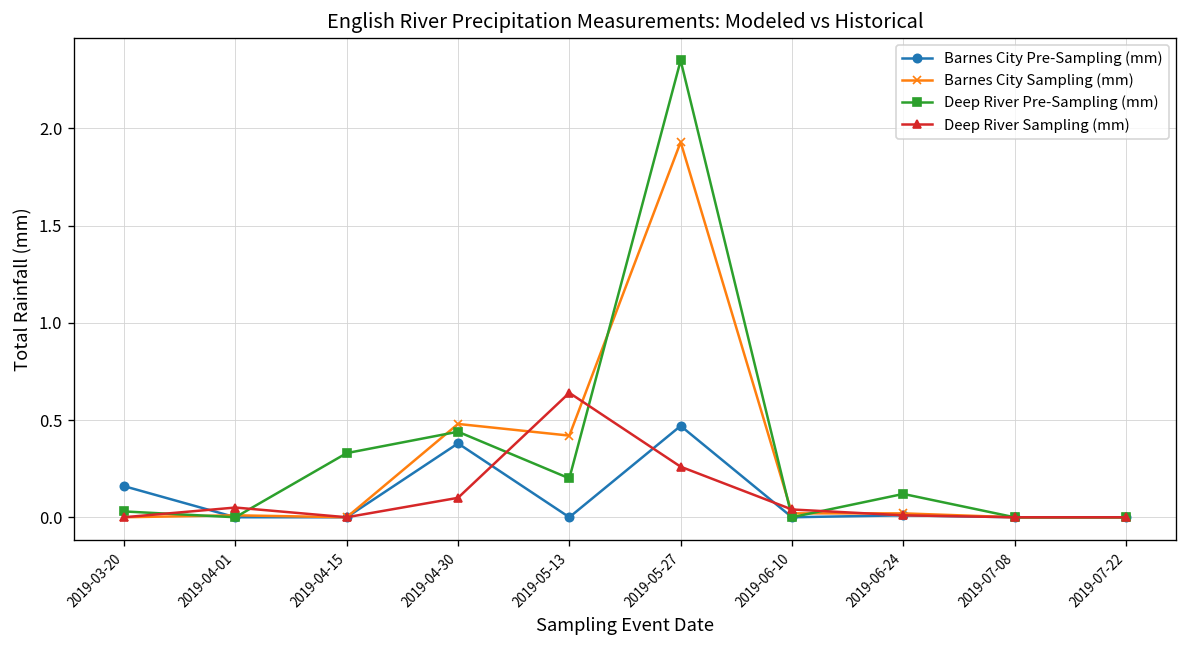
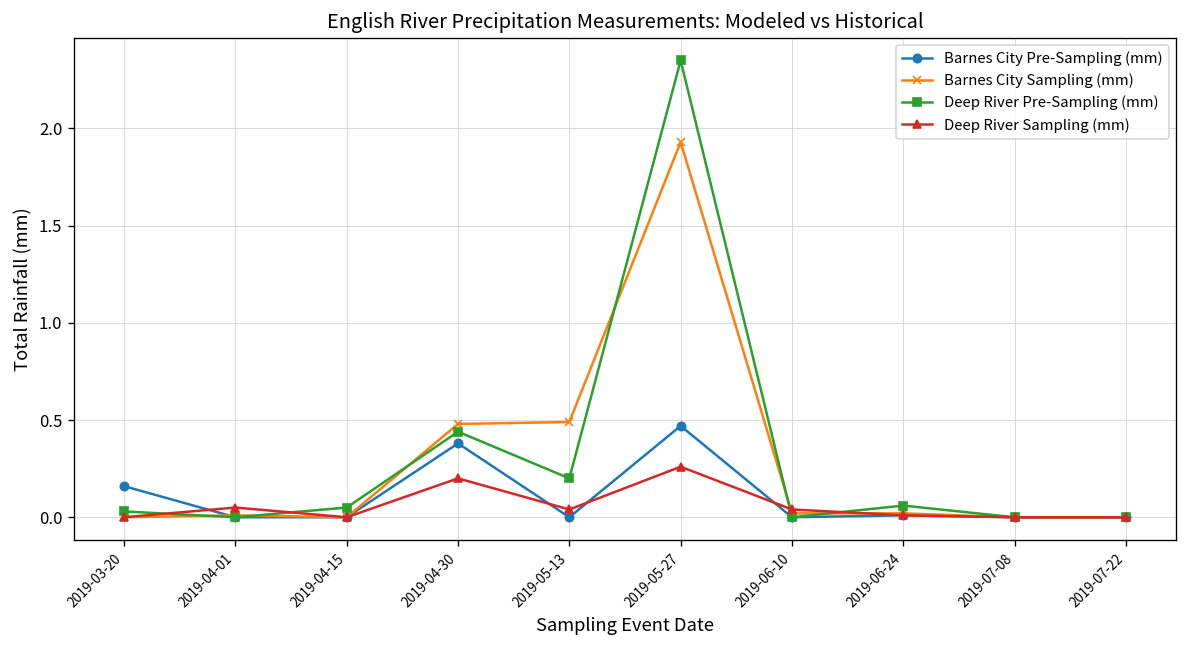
  {
    "Barnes City Pre-Sampling (mm)": {
      "2019-03-20": 0.16,
      "2019-04-30": 0.38,
      "2019-05-13": 0.00,
      "2019-05-27": 0.47
    },
    "Barnes City Sampling (mm)": {
      "2019-04-30": 0.48,
-     "2019-05-13": 0.42,
+     "2019-05-13": 0.49,
      "2019-05-27": 1.93,
      "2019-06-10": 0.02
    },
    "Deep River Pre-Sampling (mm)": {
      "2019-03-20": 0.03,
-     "2019-04-15": 0.33,
+     "2019-04-15": 0.05,
      "2019-04-30": 0.44,
      "2019-05-13": 0.20,
      "2019-05-27": 2.35,
-     "2019-06-24": 0.12
+     "2019-06-24": 0.06
    },
    "Deep River Sampling (mm)": {
      "2019-04-01": 0.05,
-     "2019-04-30": 0.1,
-     "2019-05-13": 0.64,
+     "2019-04-30": 0.2,
+     "2019-05-13": 0.04,
      "2019-05-27": 0.26,
      "2019-06-10": 0.04
    }
  }
